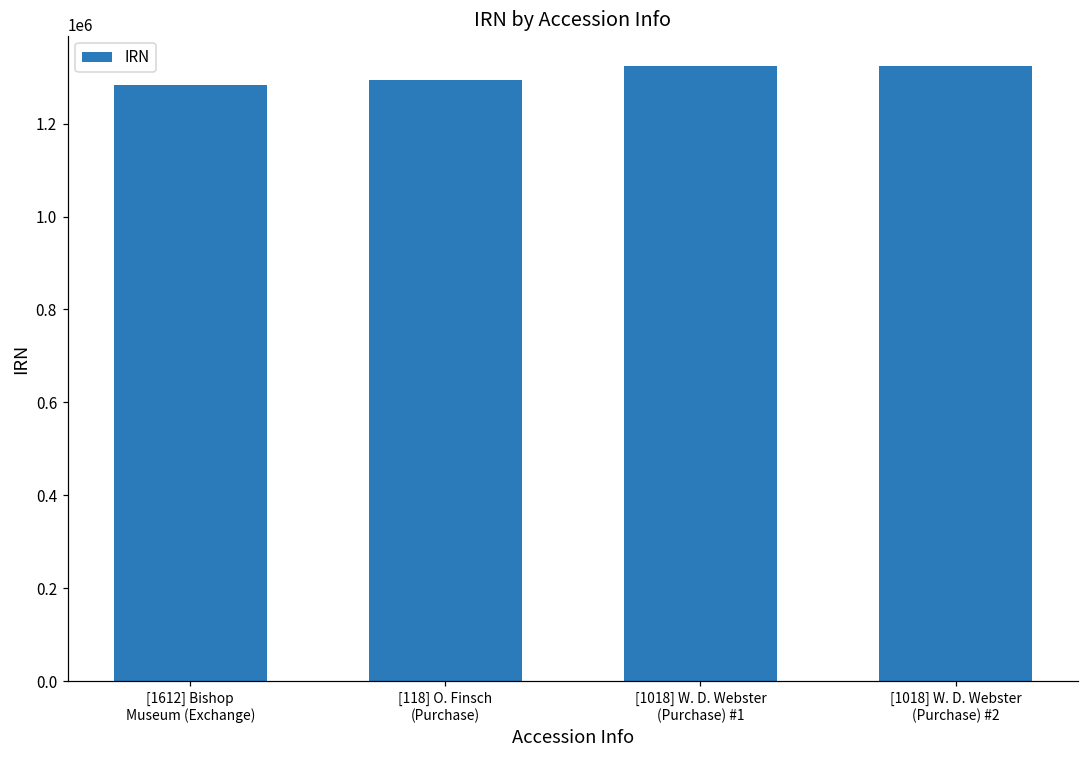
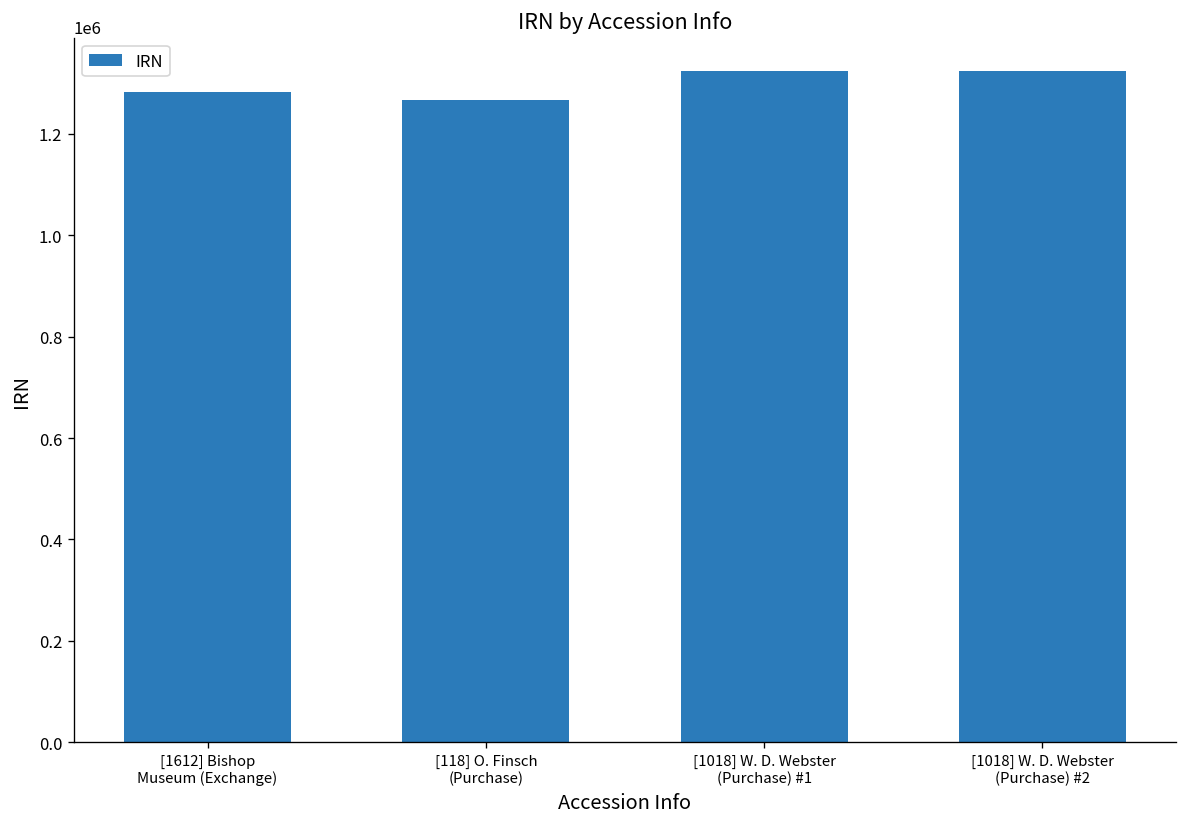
  {
    "[1612] Bishop Museum (Exchange)": 1280000,
-   "[118] O. Finsch (Purchase)": 1290000,
+   "[118] O. Finsch (Purchase)": 1270000,
    "[1018] W. D. Webster (Purchase) #1": 1320000,
    "[1018] W. D. Webster (Purchase) #2": 1320000
  }
